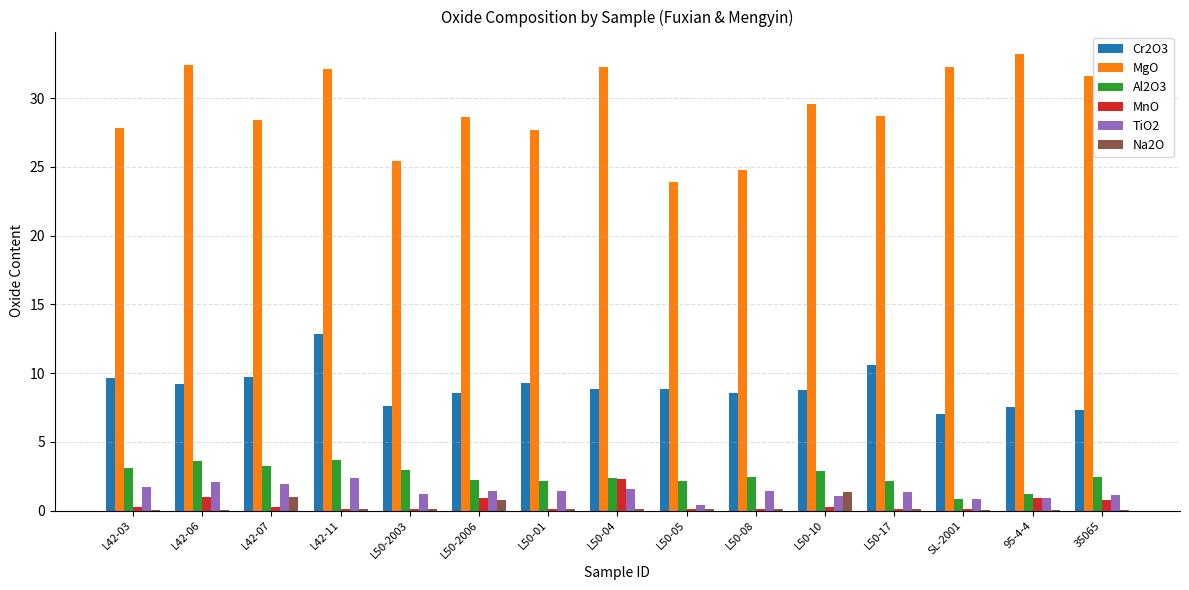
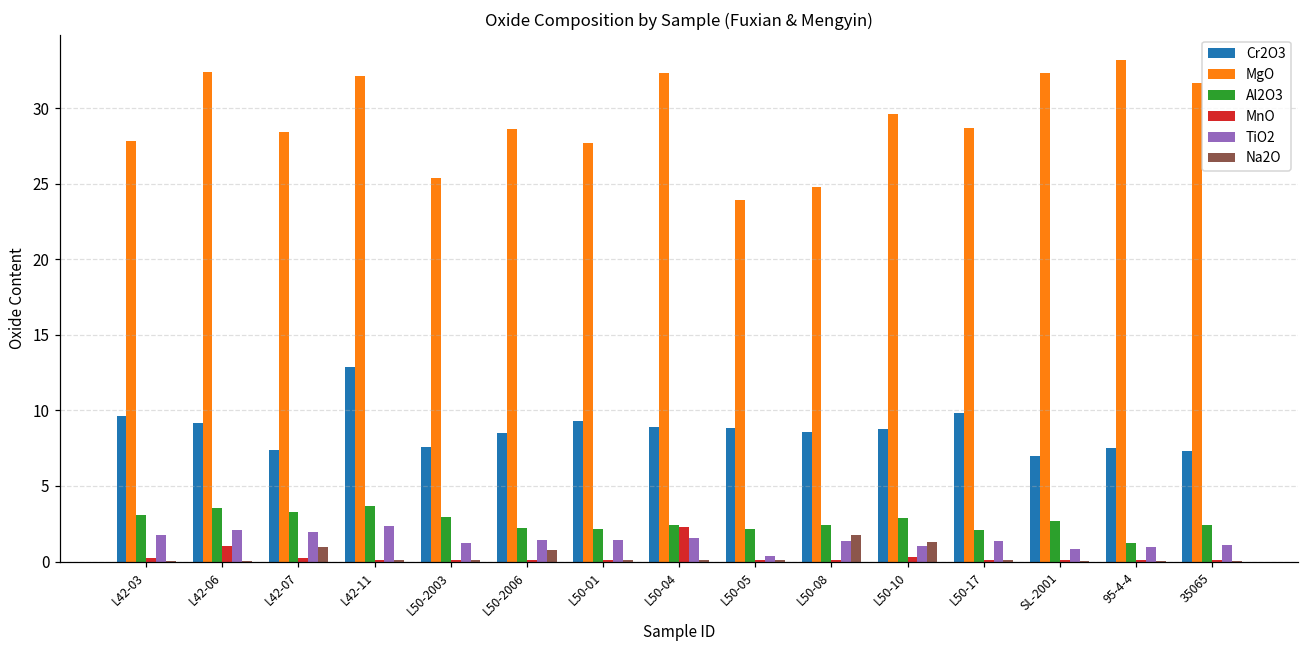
  {
    "Cr2O3": {
      "L42-03": 9.6,
      "L42-06": 9.2,
-     "L42-07": 9.7,
+     "L42-07": 7.4,
      "L42-11": 12.9,
      "L50-2003": 7.6,
      "L50-2006": 8.5,
      "L50-01": 9.3,
      "L50-04": 8.9,
      "L50-05": 8.9,
      "L50-08": 8.5,
      "L50-10": 8.8,
-     "L50-17": 10.6,
+     "L50-17": 9.8,
      "SL-2001": 7.0,
      "95-4-4": 7.5,
      "35065": 7.3
    },
    "MgO": {
      "L42-03": 27.8,
      "L42-06": 32.4,
      "L42-07": 28.4,
      "L42-11": 32.1,
      "L50-2003": 25.4,
      "L50-2006": 28.6,
      "L50-01": 27.7,
      "L50-04": 32.3,
      "L50-05": 23.9,
      "L50-08": 24.8,
      "L50-10": 29.6,
      "L50-17": 28.7,
      "SL-2001": 32.3,
      "95-4-4": 33.2,
      "35065": 31.7
    },
    "Al2O3": {
      "L42-03": 3.1,
      "L42-06": 3.6,
      "L42-07": 3.3,
      "L42-11": 3.7,
      "L50-2003": 2.9,
      "L50-2006": 2.2,
      "L50-01": 2.2,
      "L50-04": 2.4,
      "L50-05": 2.1,
      "L50-08": 2.5,
      "L50-10": 2.9,
      "L50-17": 2.1,
-     "SL-2001": 0.8,
+     "SL-2001": 2.7,
      "95-4-4": 1.2,
      "35065": 2.5
    },
    "MnO": {
      "L42-03": 0.2,
      "L42-06": 1.0,
      "L42-07": 0.3,
-     "L50-2006": 0.9,
+     "L50-2006": 0.1,
      "L50-04": 2.3,
      "L50-10": 0.3,
-     "95-4-4": 0.9,
-     "35065": 0.8
+     "95-4-4": 0.1,
+     "35065": 0.1
    },
    "TiO2": {
      "L42-03": 1.7,
      "L42-06": 2.1,
      "L42-07": 2.0,
      "L42-11": 2.4,
      "L50-2003": 1.2,
      "L50-2006": 1.4,
      "L50-01": 1.4,
      "L50-04": 1.6,
      "L50-05": 0.4,
      "L50-08": 1.4,
      "L50-10": 1.1,
      "L50-17": 1.4,
      "SL-2001": 0.8,
      "95-4-4": 0.9,
      "35065": 1.1
    },
    "Na2O": {
      "L42-07": 1.0,
      "L50-2006": 0.8,
-     "L50-08": 0.1,
+     "L50-08": 1.7,
      "L50-10": 1.3
    }
  }
